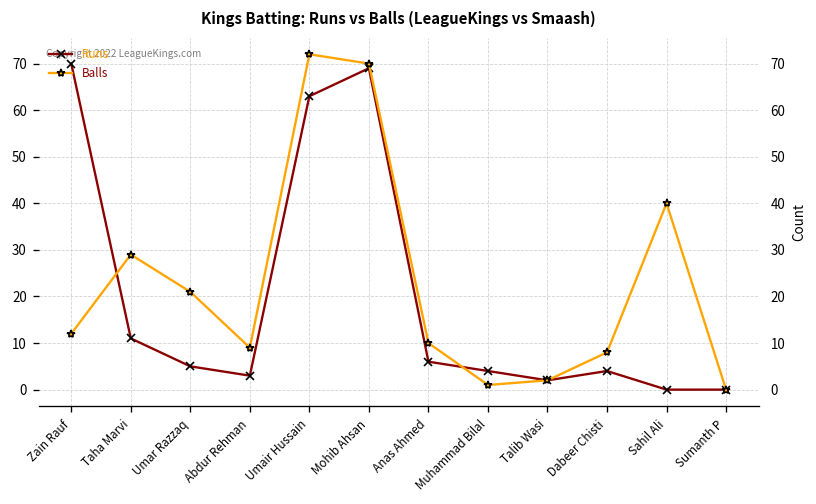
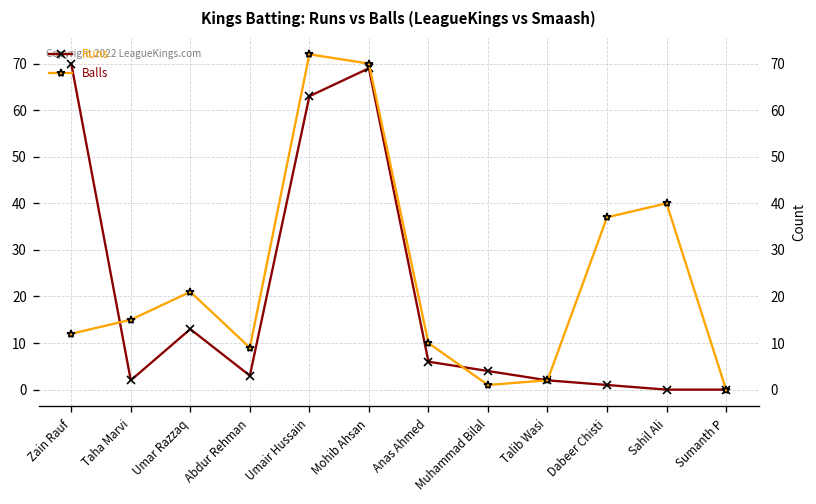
  {
    "Runs": {
-     "Taha Marvi": 11,
-     "Umar Razzaq": 5,
+     "Taha Marvi": 2,
+     "Umar Razzaq": 13,
      "Abdur Rehman": 3,
      "Umair Hussain": 63,
      "Mohib Ahsan": 69,
      "Anas Ahmed": 6,
      "Muhammad Bilal": 4,
-     "Dabeer Chisti": 4,
+     "Dabeer Chisti": 1,
      "Sahil Ali": 0
    },
    "Balls": {
      "Zain Rauf": 12,
-     "Taha Marvi": 29,
+     "Taha Marvi": 15,
      "Umar Razzaq": 21,
      "Abdur Rehman": 9,
      "Umair Hussain": 72,
      "Mohib Ahsan": 70,
      "Anas Ahmed": 10,
      "Muhammad Bilal": 1,
-     "Dabeer Chisti": 8,
+     "Dabeer Chisti": 37,
      "Sahil Ali": 40
    }
  }
